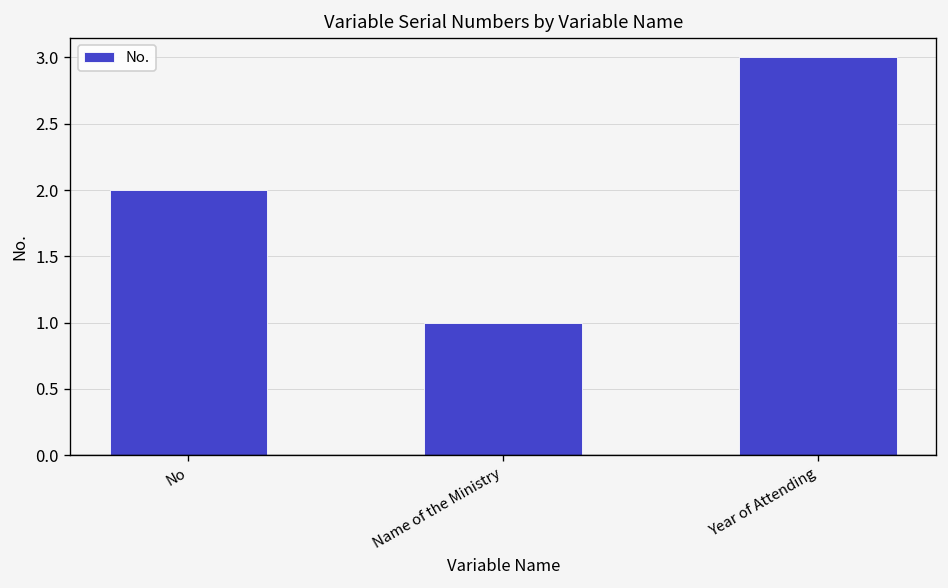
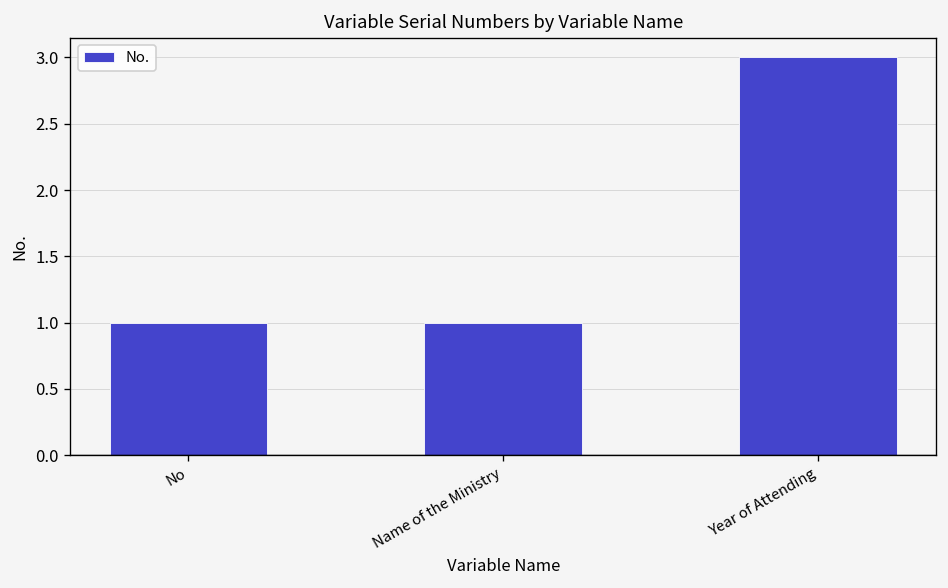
  {
-   "No": 2,
+   "No": 1,
    "Name of the Ministry": 1,
    "Year of Attending": 3
  }
